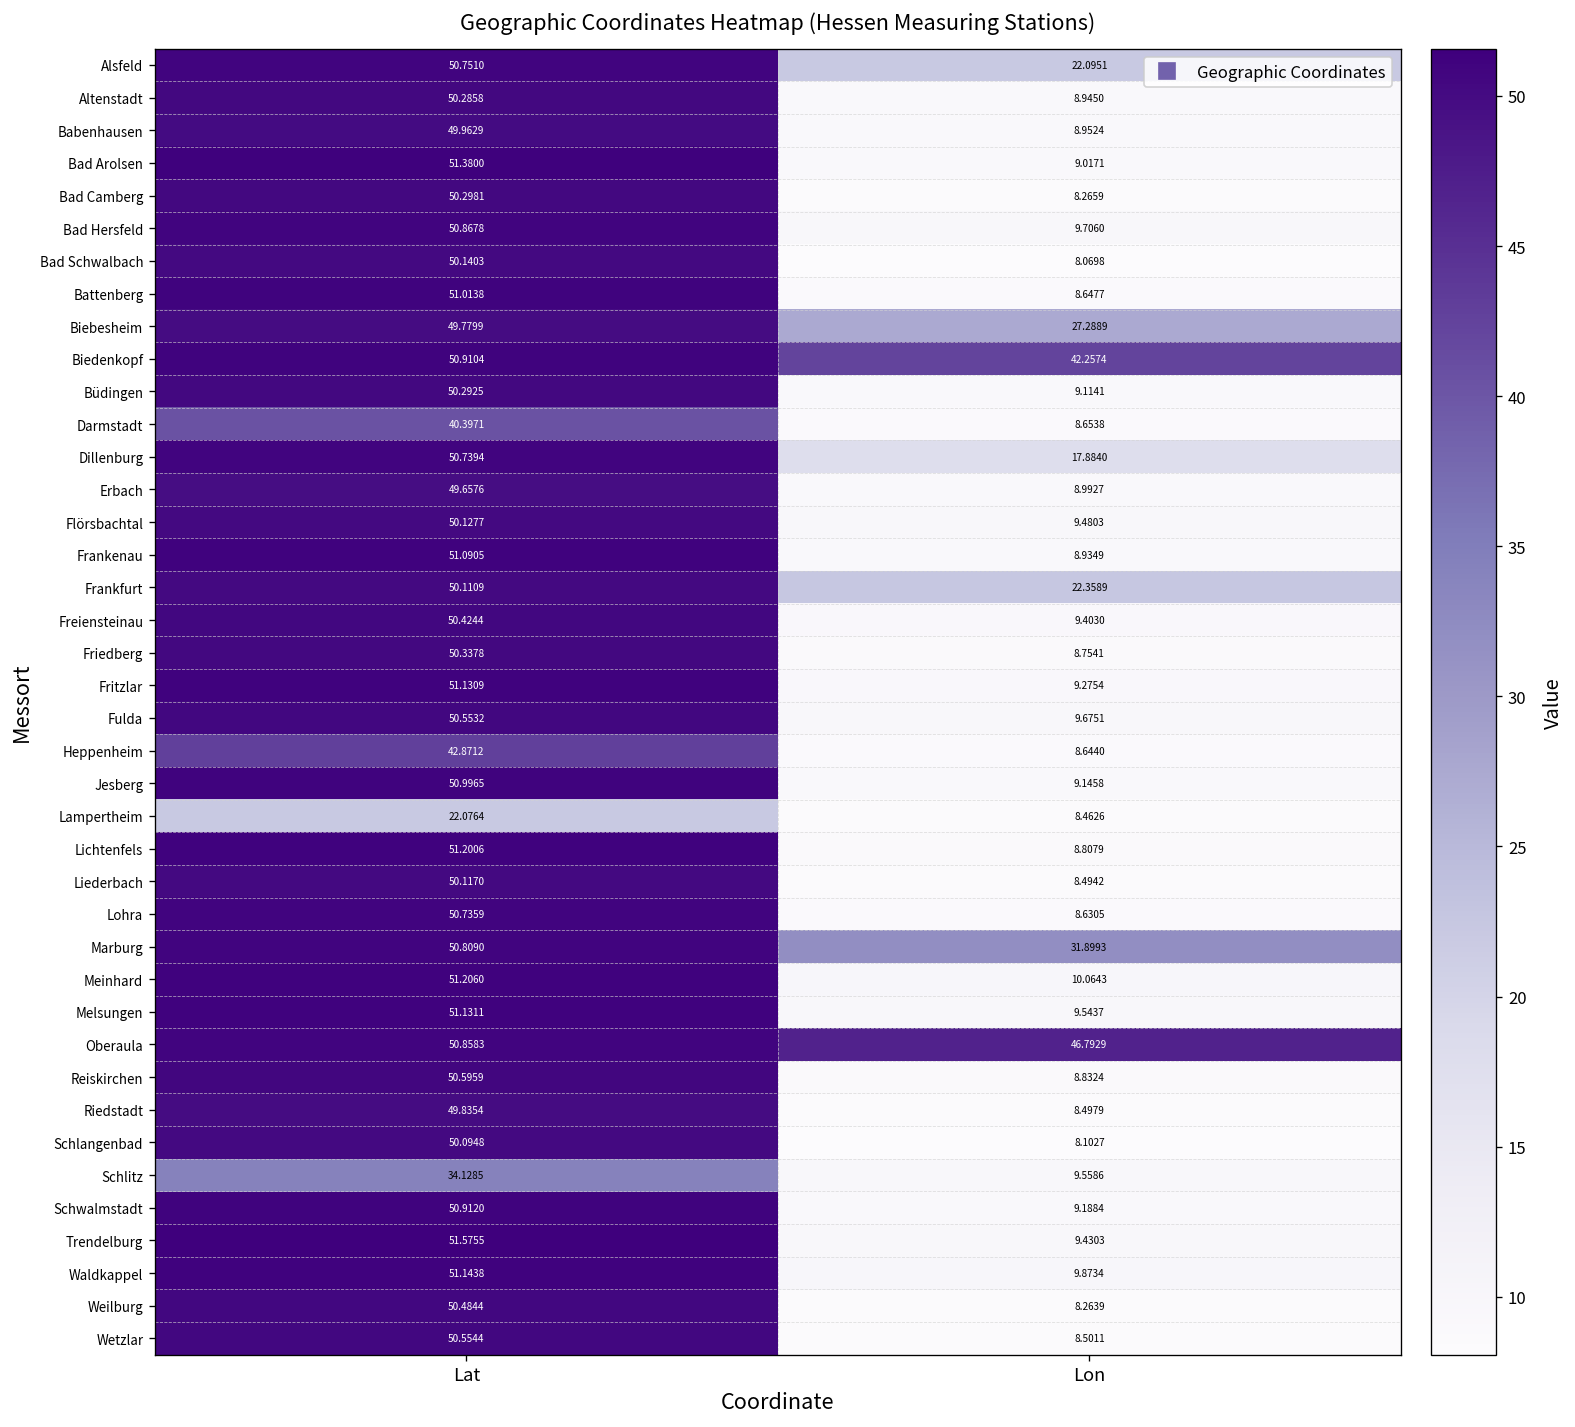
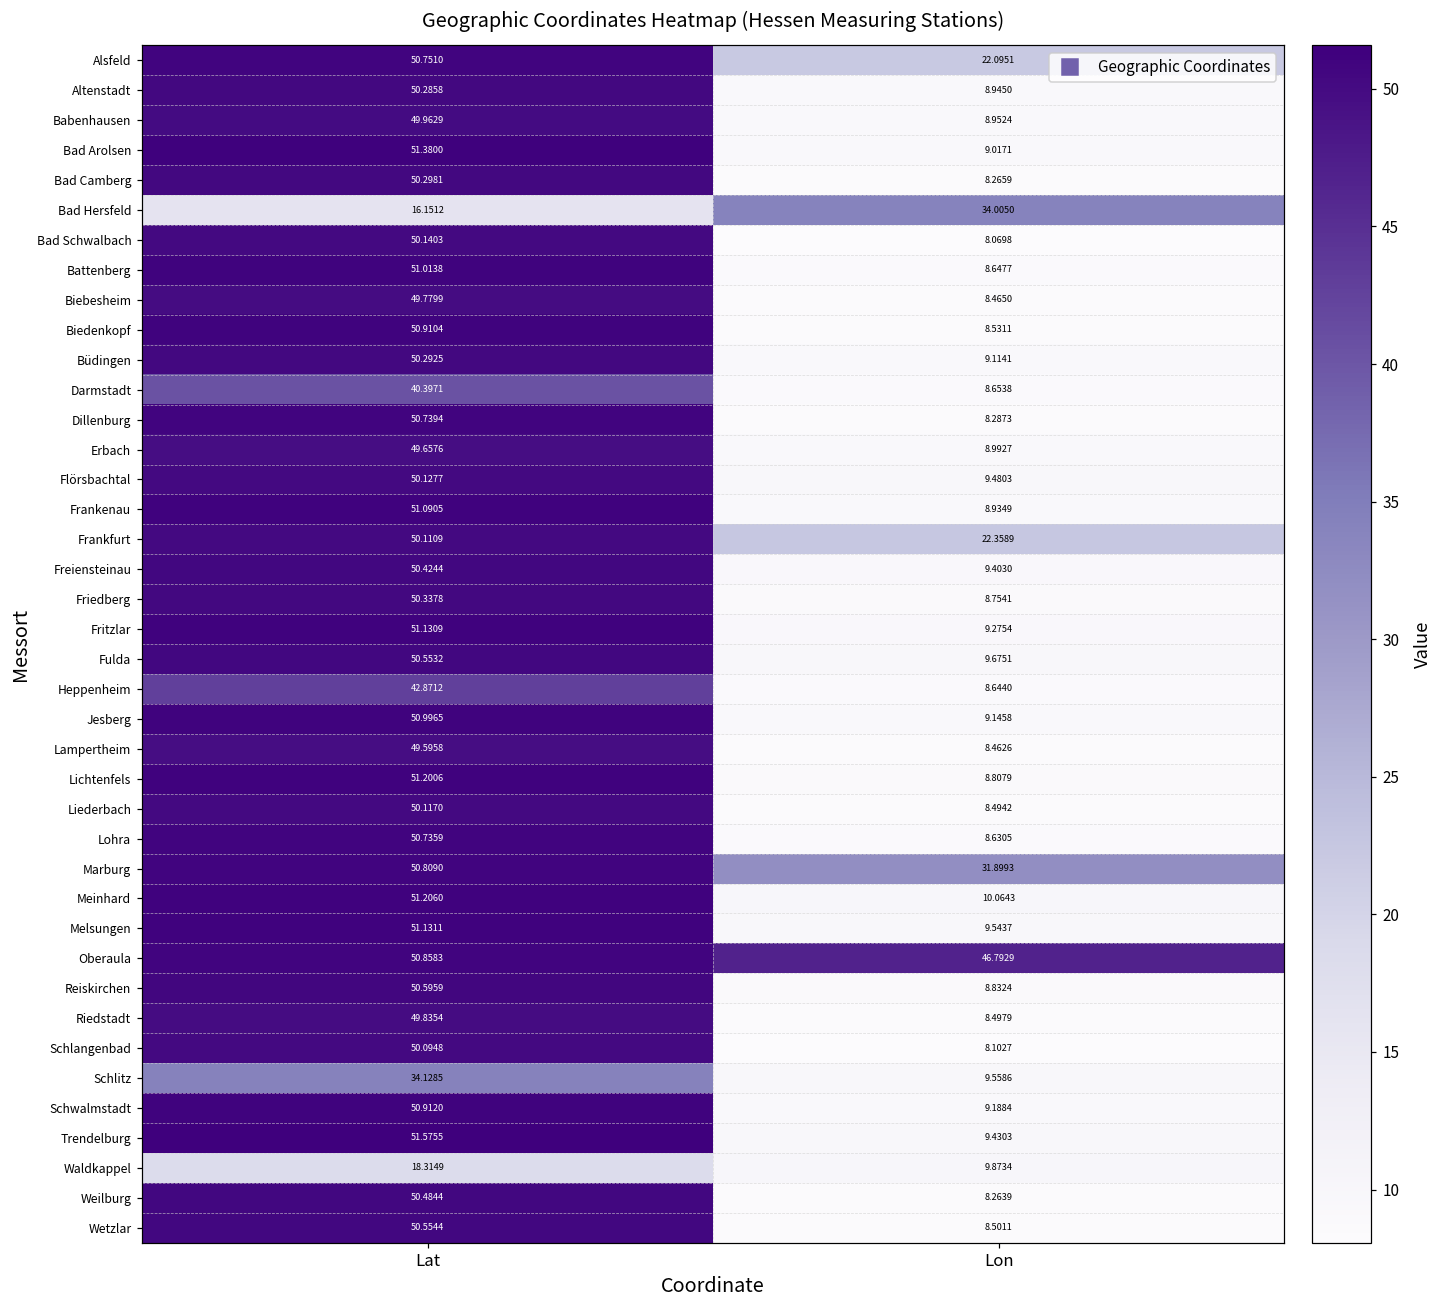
  {
    "Alsfeld": {
      "Lat": 50.7510,
      "Lon": 22.0951
    },
    "Altenstadt": {
      "Lat": 50.2858,
      "Lon": 8.9450
    },
    "Babenhausen": {
      "Lat": 49.9629,
      "Lon": 8.9524
    },
    "Bad Arolsen": {
      "Lat": 51.3800,
      "Lon": 9.0171
    },
    "Bad Camberg": {
      "Lat": 50.2981,
      "Lon": 8.2659
    },
    "Bad Hersfeld": {
-     "Lat": 50.8678,
-     "Lon": 9.7060
+     "Lat": 16.1512,
+     "Lon": 34.0050
    },
    "Bad Schwalbach": {
      "Lat": 50.1403,
      "Lon": 8.0698
    },
    "Battenberg": {
      "Lat": 51.0138,
      "Lon": 8.6477
    },
    "Biebesheim": {
      "Lat": 49.7799,
-     "Lon": 27.2889
+     "Lon": 8.4650
    },
    "Biedenkopf": {
      "Lat": 50.9104,
-     "Lon": 42.2574
+     "Lon": 8.5311
    },
    "Büdingen": {
      "Lat": 50.2925,
      "Lon": 9.1141
    },
    "Darmstadt": {
      "Lat": 40.3971,
      "Lon": 8.6538
    },
    "Dillenburg": {
      "Lat": 50.7394,
-     "Lon": 17.8840
+     "Lon": 8.2873
    },
    "Erbach": {
      "Lat": 49.6576,
      "Lon": 8.9927
    },
    "Flörsbachtal": {
      "Lat": 50.1277,
      "Lon": 9.4803
    },
    "Frankenau": {
      "Lat": 51.0905,
      "Lon": 8.9349
    },
    "Frankfurt": {
      "Lat": 50.1109,
      "Lon": 22.3589
    },
    "Freiensteinau": {
      "Lat": 50.4244,
      "Lon": 9.4030
    },
    "Friedberg": {
      "Lat": 50.3378,
      "Lon": 8.7541
    },
    "Fritzlar": {
      "Lat": 51.1309,
      "Lon": 9.2754
    },
    "Fulda": {
      "Lat": 50.5532,
      "Lon": 9.6751
    },
    "Heppenheim": {
      "Lat": 42.8712,
      "Lon": 8.6440
    },
    "Jesberg": {
      "Lat": 50.9965,
      "Lon": 9.1458
    },
    "Lampertheim": {
-     "Lat": 22.0764,
+     "Lat": 49.5958,
      "Lon": 8.4626
    },
    "Lichtenfels": {
      "Lat": 51.2006,
      "Lon": 8.8079
    },
    "Liederbach": {
      "Lat": 50.1170,
      "Lon": 8.4942
    },
    "Lohra": {
      "Lat": 50.7359,
      "Lon": 8.6305
    },
    "Marburg": {
      "Lat": 50.8090,
      "Lon": 31.8993
    },
    "Meinhard": {
      "Lat": 51.2060,
      "Lon": 10.0643
    },
    "Melsungen": {
      "Lat": 51.1311,
      "Lon": 9.5437
    },
    "Oberaula": {
      "Lat": 50.8583,
      "Lon": 46.7929
    },
    "Reiskirchen": {
      "Lat": 50.5959,
      "Lon": 8.8324
    },
    "Riedstadt": {
      "Lat": 49.8354,
      "Lon": 8.4979
    },
    "Schlangenbad": {
      "Lat": 50.0948,
      "Lon": 8.1027
    },
    "Schlitz": {
      "Lat": 34.1285,
      "Lon": 9.5586
    },
    "Schwalmstadt": {
      "Lat": 50.9120,
      "Lon": 9.1884
    },
    "Trendelburg": {
      "Lat": 51.5755,
      "Lon": 9.4303
    },
    "Waldkappel": {
-     "Lat": 51.1438,
+     "Lat": 18.3149,
      "Lon": 9.8734
    },
    "Weilburg": {
      "Lat": 50.4844,
      "Lon": 8.2639
    },
    "Wetzlar": {
      "Lat": 50.5544,
      "Lon": 8.5011
    }
  }
